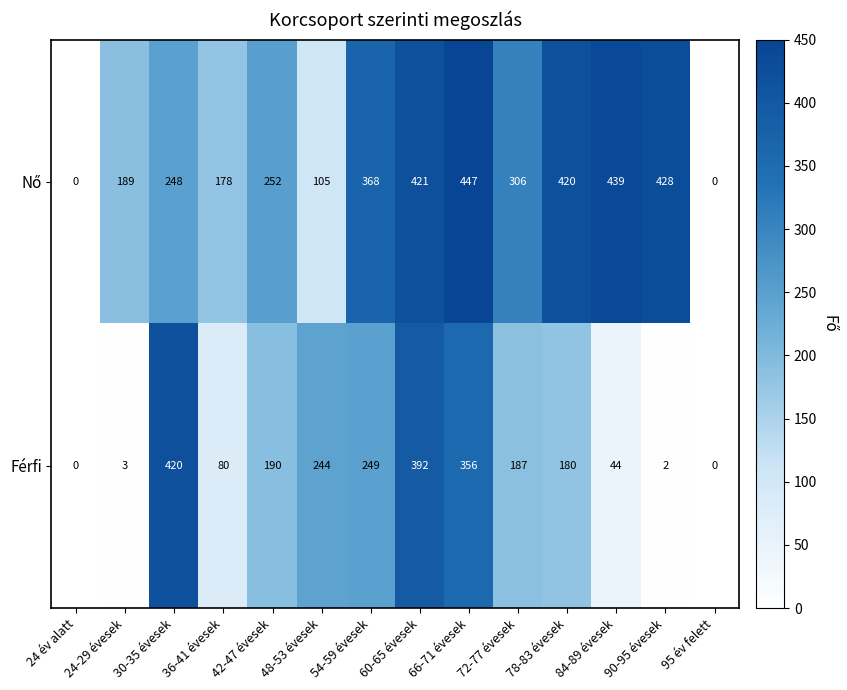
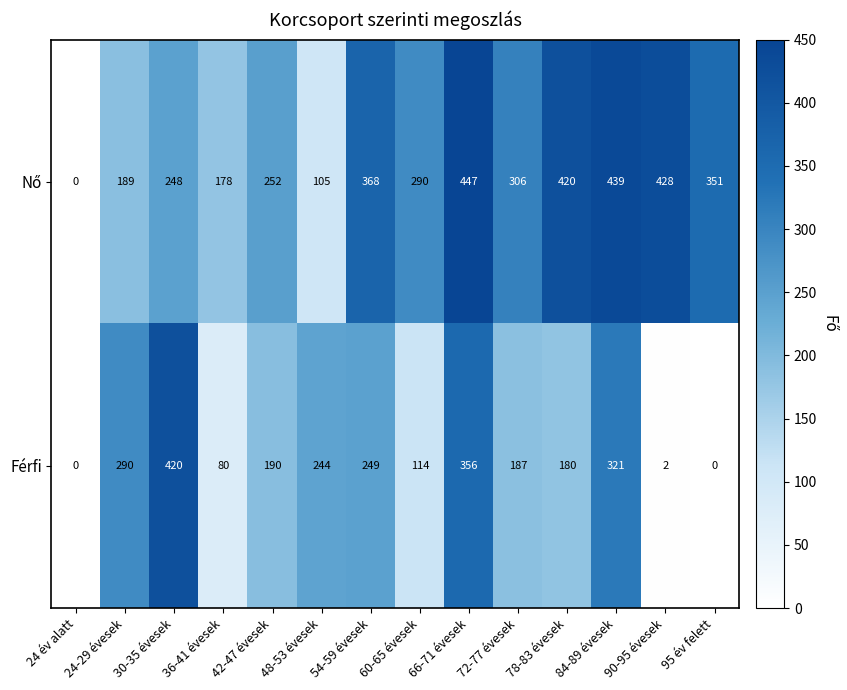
  {
    "Nő": {
      "24 év alatt": 0,
      "24-29 évesek": 189,
      "30-35 évesek": 248,
      "36-41 évesek": 178,
      "42-47 évesek": 252,
      "48-53 évesek": 105,
      "54-59 évesek": 368,
-     "60-65 évesek": 421,
+     "60-65 évesek": 290,
      "66-71 évesek": 447,
      "72-77 évesek": 306,
      "78-83 évesek": 420,
      "84-89 évesek": 439,
      "90-95 évesek": 428,
-     "95 év felett": 0
+     "95 év felett": 351
    },
    "Férfi": {
      "24 év alatt": 0,
-     "24-29 évesek": 3,
+     "24-29 évesek": 290,
      "30-35 évesek": 420,
      "36-41 évesek": 80,
      "42-47 évesek": 190,
      "48-53 évesek": 244,
      "54-59 évesek": 249,
-     "60-65 évesek": 392,
+     "60-65 évesek": 114,
      "66-71 évesek": 356,
      "72-77 évesek": 187,
      "78-83 évesek": 180,
-     "84-89 évesek": 44,
+     "84-89 évesek": 321,
      "90-95 évesek": 2,
      "95 év felett": 0
    }
  }
